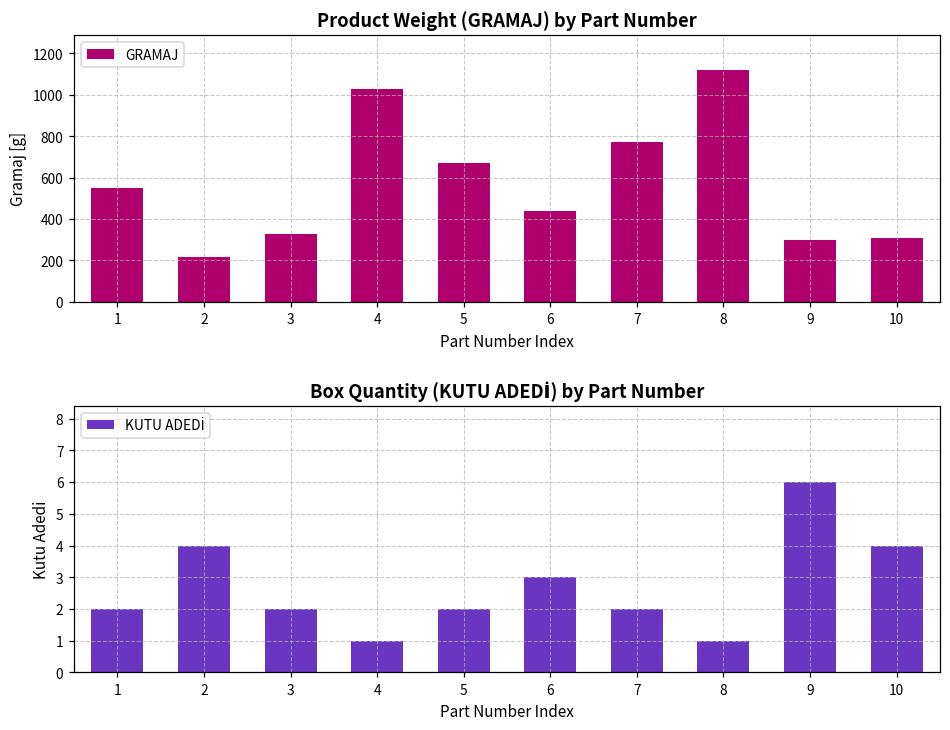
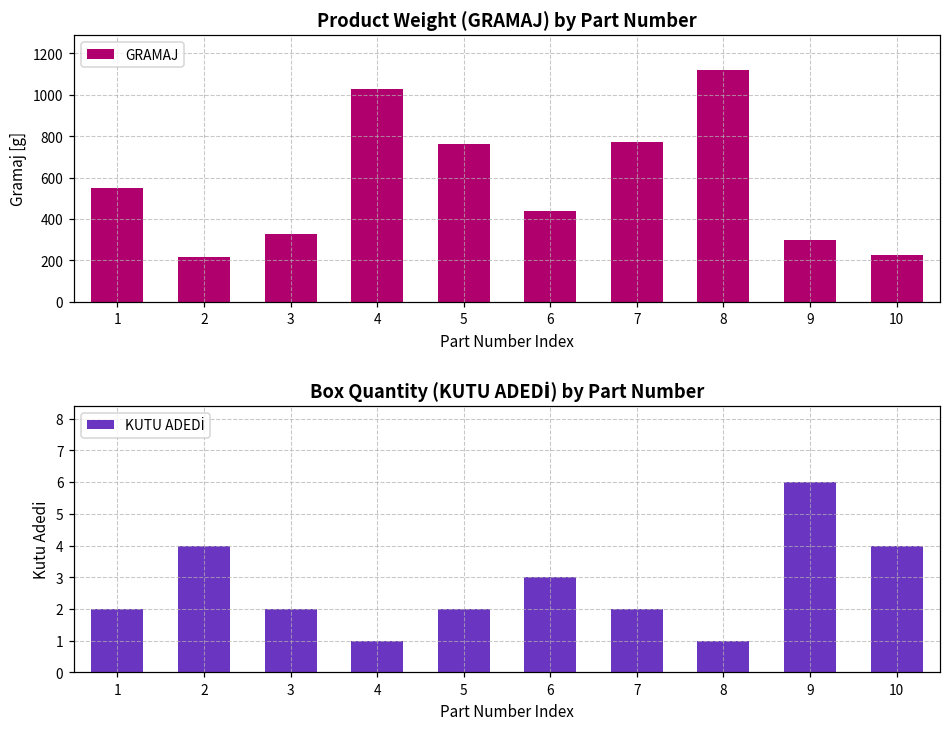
  {
    "Product Weight (GRAMAJ) by Part Number": {
      "1": 550,
      "2": 220,
      "3": 330,
      "4": 1030,
-     "5": 670,
+     "5": 760,
      "6": 440,
      "7": 770,
      "8": 1120,
      "9": 300,
-     "10": 310
+     "10": 230
    },
    "Box Quantity (KUTU ADEDİ) by Part Number": {
      "1": 2.0,
      "2": 4.0,
      "3": 2.0,
      "4": 1.0,
      "5": 2.0,
      "6": 3.0,
      "7": 2.0,
      "8": 1.0,
      "9": 6.0,
      "10": 4.0
    }
  }
